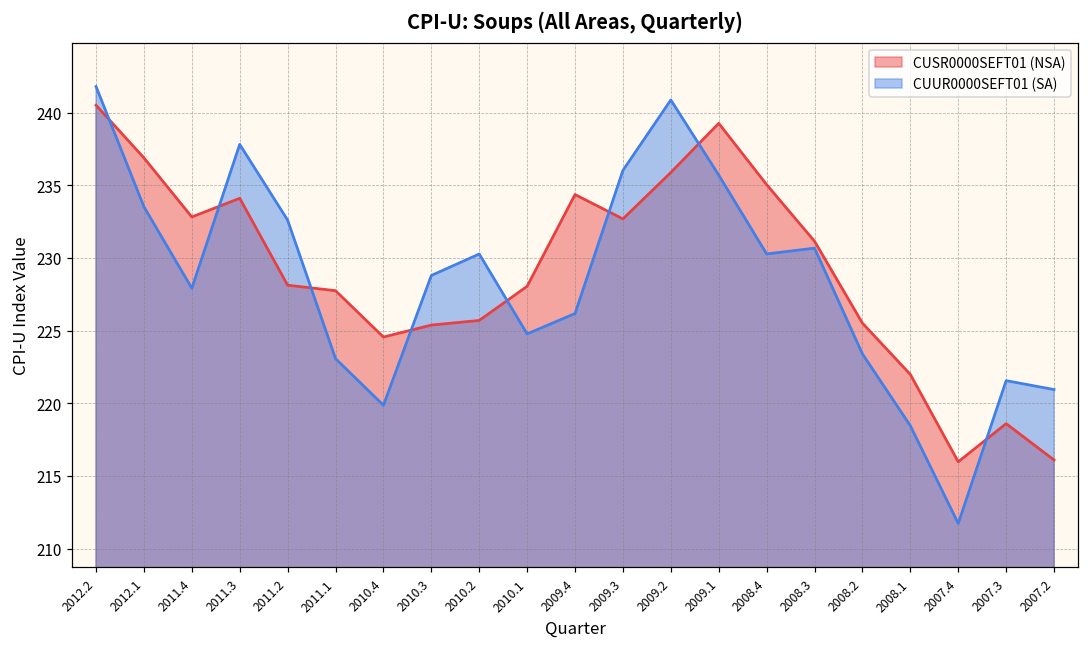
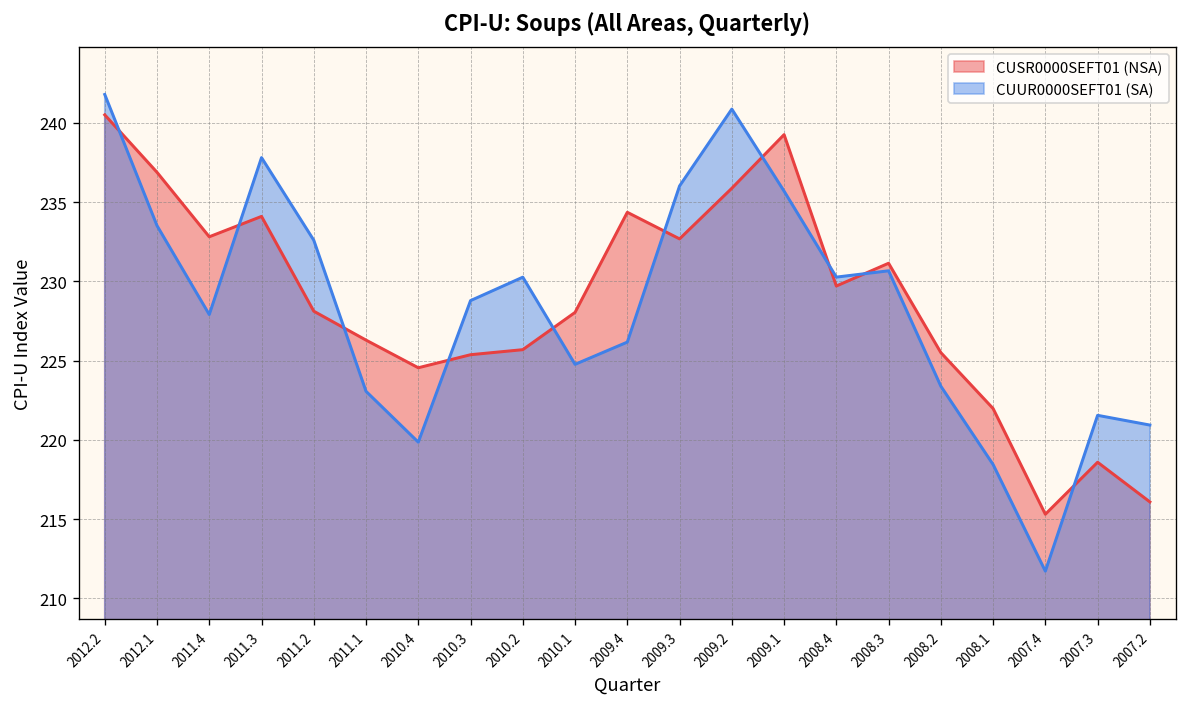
  {
    "CUSR0000SEFT01 (NSA)": {
      "2012.2": 240.5,
      "2012.1": 236.9,
      "2011.4": 232.8,
      "2011.3": 234.1,
      "2011.2": 228.1,
-     "2011.1": 227.7,
+     "2011.1": 226.3,
      "2010.4": 224.6,
      "2010.3": 225.4,
      "2010.2": 225.7,
      "2010.1": 228.0,
      "2009.4": 234.4,
      "2009.3": 232.7,
      "2009.2": 235.9,
      "2009.1": 239.3,
-     "2008.4": 235.0,
+     "2008.4": 229.7,
      "2008.3": 231.1,
      "2008.2": 225.5,
      "2008.1": 222.0,
-     "2007.4": 216.0,
+     "2007.4": 215.3,
      "2007.3": 218.6,
      "2007.2": 216.1
    },
    "CUUR0000SEFT01 (SA)": {
      "2012.2": 241.8,
      "2012.1": 233.5,
      "2011.4": 227.9,
      "2011.3": 237.8,
      "2011.2": 232.6,
      "2011.1": 223.1,
      "2010.4": 219.9,
      "2010.3": 228.8,
      "2010.2": 230.3,
      "2010.1": 224.8,
      "2009.4": 226.2,
      "2009.3": 236.0,
      "2009.2": 240.9,
      "2009.1": 235.7,
      "2008.4": 230.3,
      "2008.3": 230.7,
      "2008.2": 223.4,
      "2008.1": 218.4,
      "2007.4": 211.7,
      "2007.3": 221.6,
      "2007.2": 220.9
    }
  }
